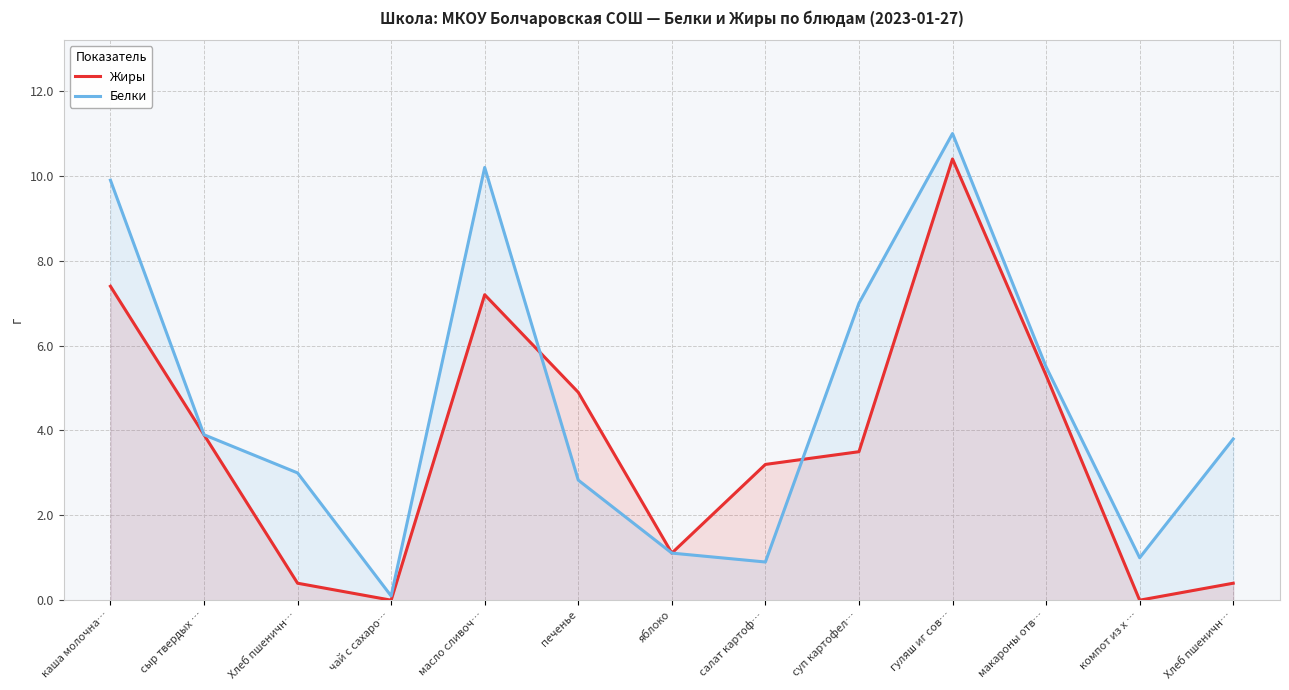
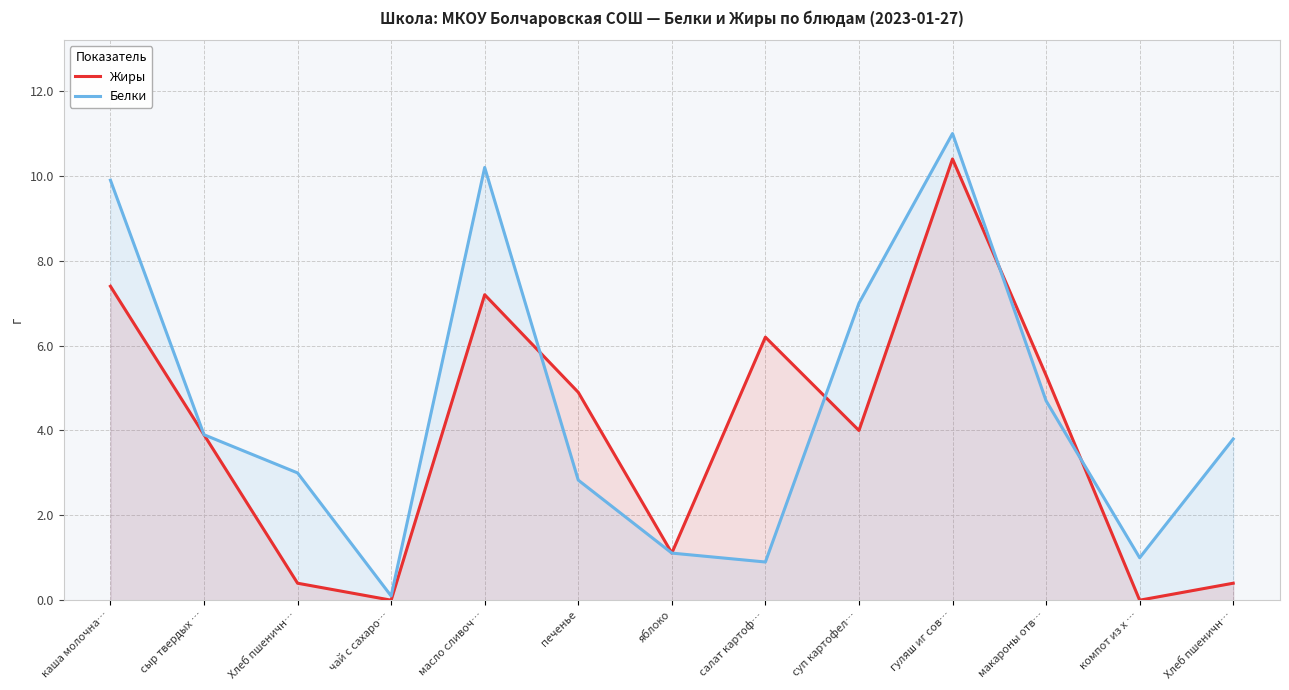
  {
    "Жиры": {
      "каша молочна…": 7.4,
      "чай с сахаро…": 0.0,
      "масло сливоч…": 7.2,
      "печенье": 4.9,
-     "салат картоф…": 3.2,
-     "суп картофел…": 3.5,
+     "салат картоф…": 6.2,
+     "суп картофел…": 4.0,
      "гуляш иг сов…": 10.4,
      "макароны отв…": 5.3,
      "компот из х …": 0.0
    },
    "Белки": {
      "каша молочна…": 9.9,
      "чай с сахаро…": 0.1,
      "масло сливоч…": 10.2,
      "печенье": 2.8,
      "салат картоф…": 0.9,
      "суп картофел…": 7.0,
      "гуляш иг сов…": 11.0,
-     "макароны отв…": 5.5,
+     "макароны отв…": 4.7,
      "компот из х …": 1.0
    }
  }
